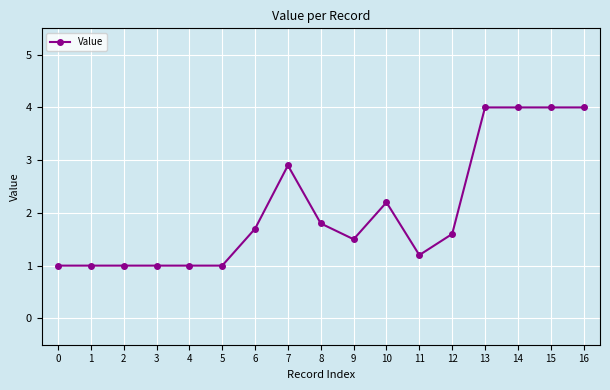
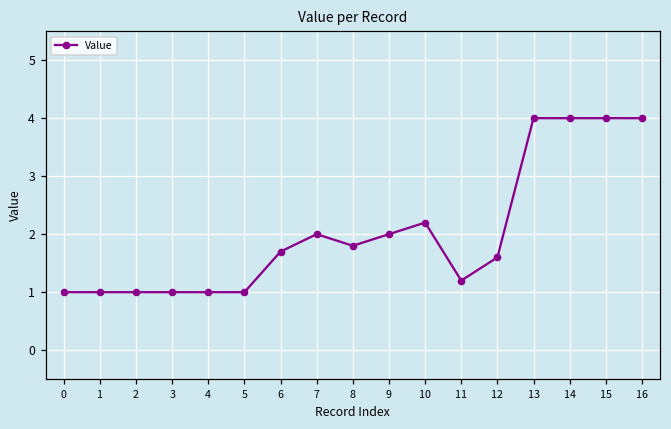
  {
    "0": 1.0,
    "1": 1.0,
    "2": 1.0,
    "3": 1.0,
    "4": 1.0,
    "5": 1.0,
    "6": 1.7,
-   "7": 2.9,
+   "7": 2.0,
    "8": 1.8,
-   "9": 1.5,
+   "9": 2.0,
    "10": 2.2,
    "11": 1.2,
    "12": 1.6,
    "13": 4.0,
    "14": 4.0,
    "15": 4.0,
    "16": 4.0
  }
